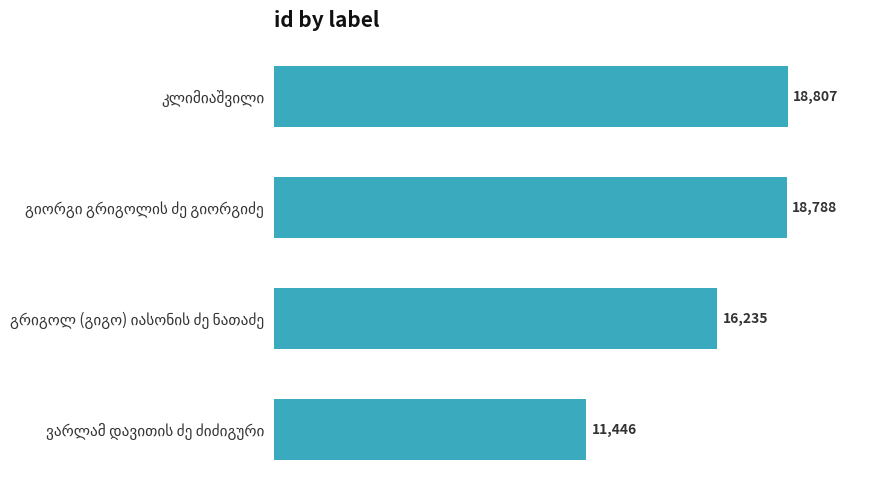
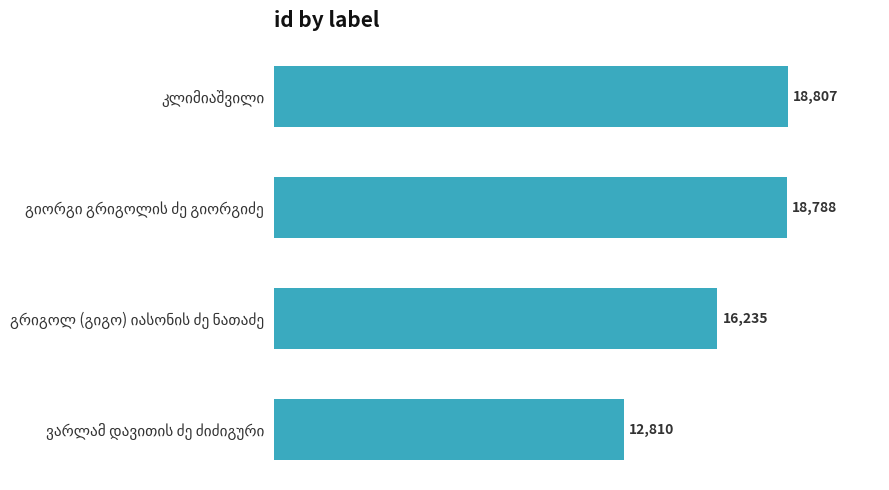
  {
    "კლიმიაშვილი": "18,807",
    "გიორგი გრიგოლის ძე გიორგიძე": "18,788",
    "გრიგოლ (გიგო) იასონის ძე ნათაძე": "16,235",
-   "ვარლამ დავითის ძე ძიძიგური": "11,446"
+   "ვარლამ დავითის ძე ძიძიგური": "12,810"
  }
